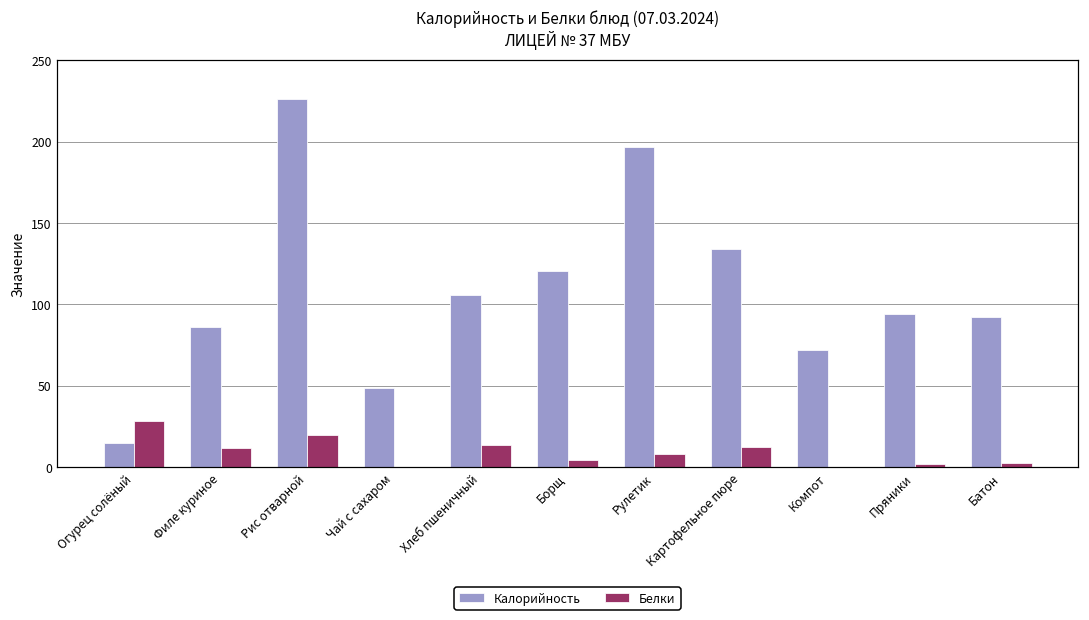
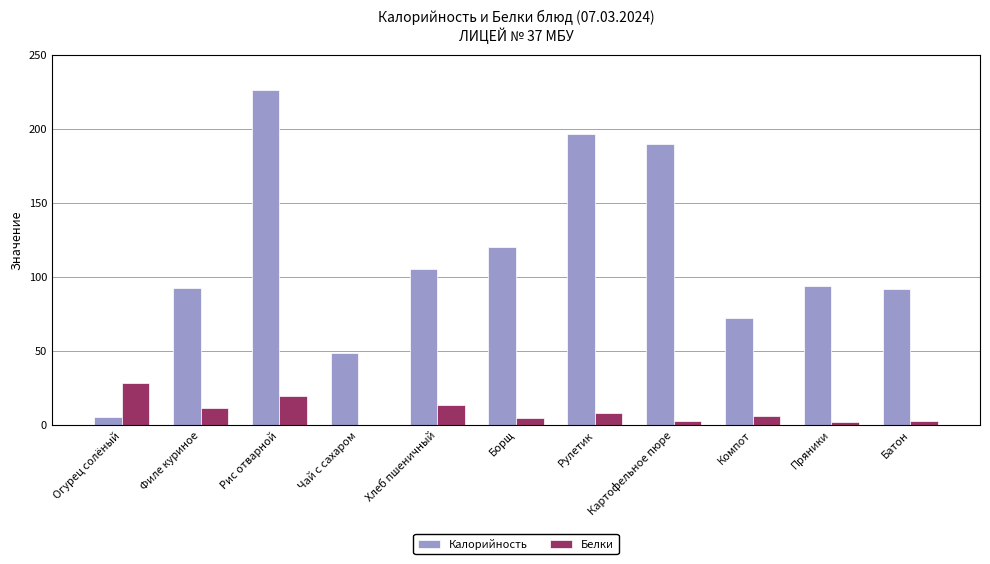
  {
    "Калорийность": {
-     "Огурец солёный": 15,
-     "Филе куриное": 86,
+     "Огурец солёный": 5,
+     "Филе куриное": 93,
      "Рис отварной": 226,
      "Чай с сахаром": 49,
      "Хлеб пшеничный": 105,
      "Борщ": 120,
      "Рулетик": 197,
-     "Картофельное пюре": 134,
+     "Картофельное пюре": 190,
      "Компот": 72,
      "Пряники": 94,
      "Батон": 92
    },
    "Белки": {
      "Огурец солёный": 28,
      "Филе куриное": 12,
      "Рис отварной": 20,
      "Хлеб пшеничный": 13,
      "Борщ": 5,
      "Рулетик": 8,
-     "Картофельное пюре": 13,
-     "Компот": 0,
+     "Картофельное пюре": 3,
+     "Компот": 6,
      "Пряники": 2,
      "Батон": 3
    }
  }
